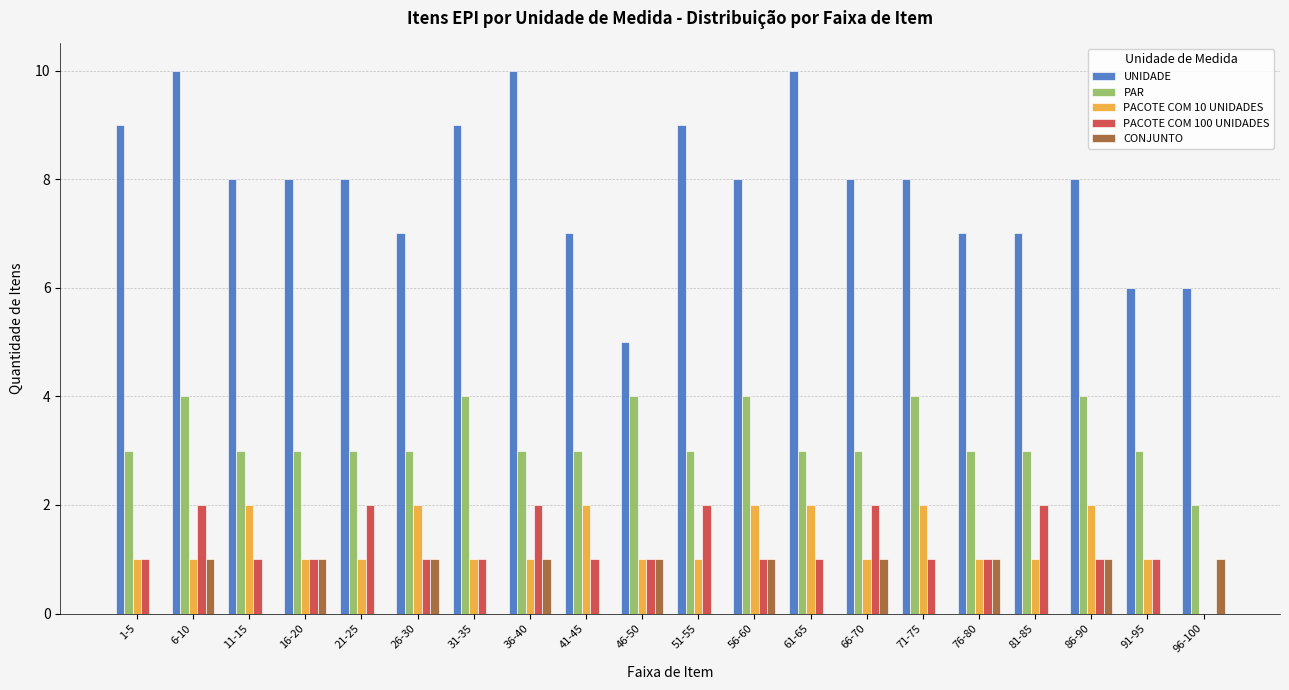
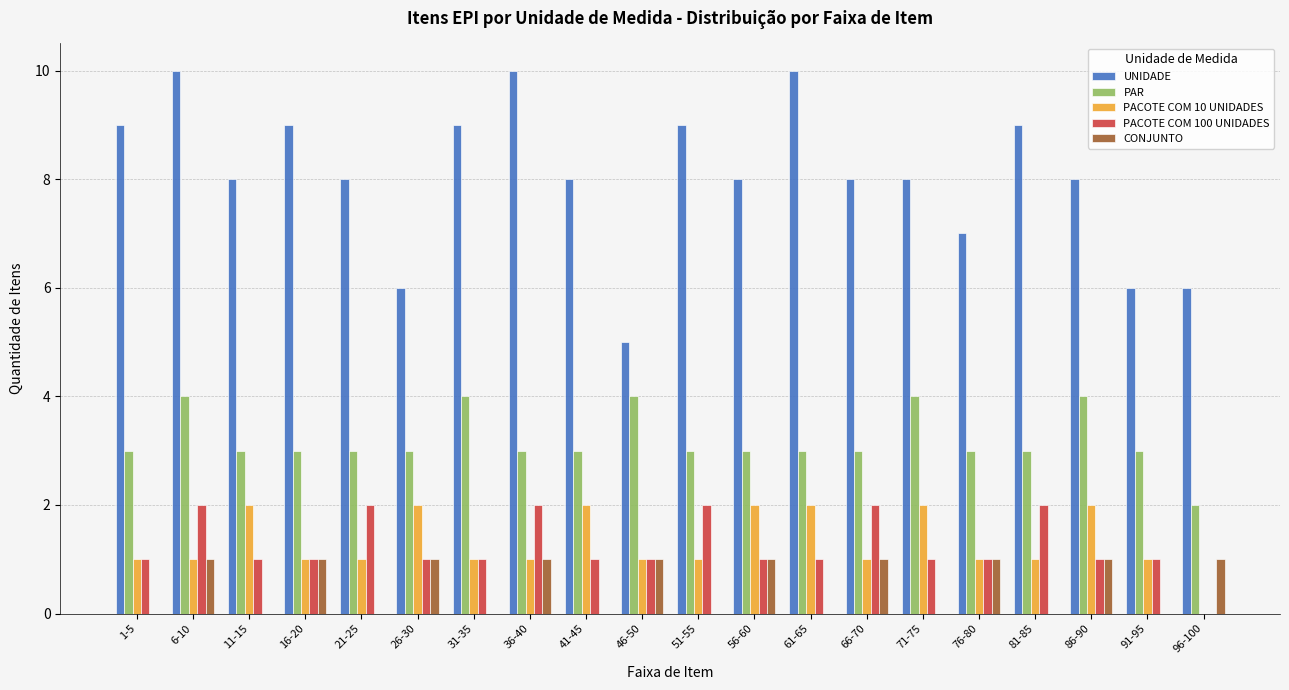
  {
    "UNIDADE": {
      "1-5": 9,
      "6-10": 10,
      "11-15": 8,
-     "16-20": 8,
+     "16-20": 9,
      "21-25": 8,
-     "26-30": 7,
+     "26-30": 6,
      "31-35": 9,
      "36-40": 10,
-     "41-45": 7,
+     "41-45": 8,
      "46-50": 5,
      "51-55": 9,
      "56-60": 8,
      "61-65": 10,
      "66-70": 8,
      "71-75": 8,
      "76-80": 7,
-     "81-85": 7,
+     "81-85": 9,
      "86-90": 8,
      "91-95": 6,
      "96-100": 6
    },
    "PAR": {
      "1-5": 3,
      "6-10": 4,
      "11-15": 3,
      "16-20": 3,
      "21-25": 3,
      "26-30": 3,
      "31-35": 4,
      "36-40": 3,
      "41-45": 3,
      "46-50": 4,
      "51-55": 3,
-     "56-60": 4,
+     "56-60": 3,
      "61-65": 3,
      "66-70": 3,
      "71-75": 4,
      "76-80": 3,
      "81-85": 3,
      "86-90": 4,
      "91-95": 3,
      "96-100": 2
    },
    "PACOTE COM 10 UNIDADES": {
      "1-5": 1,
      "6-10": 1,
      "11-15": 2,
      "16-20": 1,
      "21-25": 1,
      "26-30": 2,
      "31-35": 1,
      "36-40": 1,
      "41-45": 2,
      "46-50": 1,
      "51-55": 1,
      "56-60": 2,
      "61-65": 2,
      "66-70": 1,
      "71-75": 2,
      "76-80": 1,
      "81-85": 1,
      "86-90": 2,
      "91-95": 1,
      "96-100": 0
    }
  }
